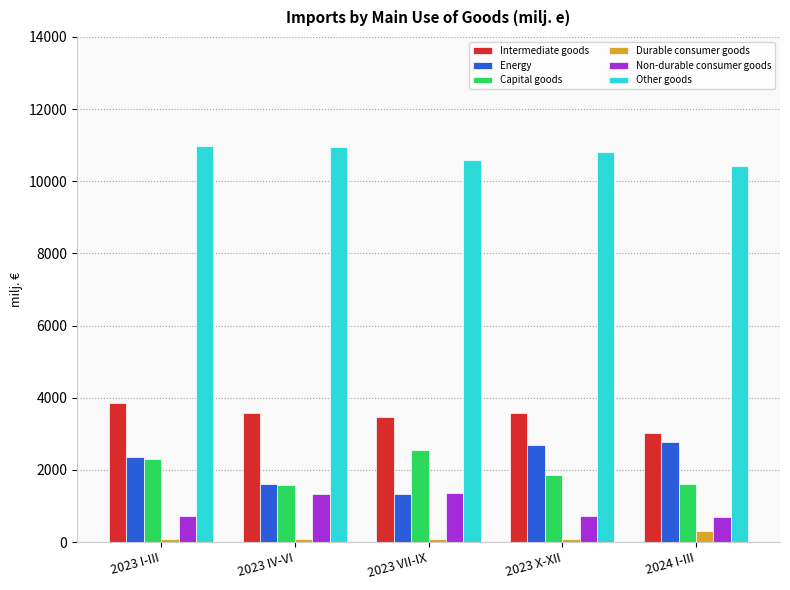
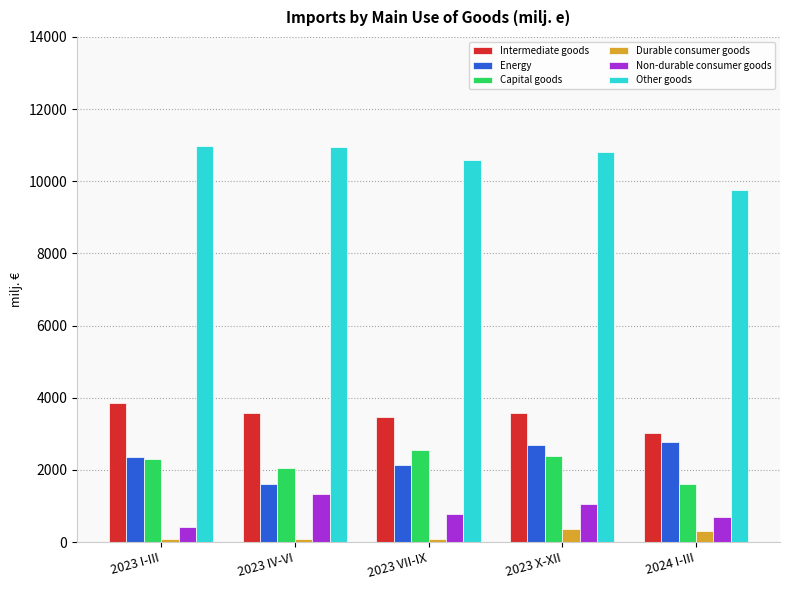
  {
    "Intermediate goods": {
      "2023 I-III": 3900,
      "2023 IV-VI": 3600,
      "2023 VII-IX": 3500,
      "2023 X-XII": 3600,
      "2024 I-III": 3000
    },
    "Energy": {
      "2023 I-III": 2400,
      "2023 IV-VI": 1600,
-     "2023 VII-IX": 1300,
+     "2023 VII-IX": 2100,
      "2023 X-XII": 2700,
      "2024 I-III": 2800
    },
    "Capital goods": {
      "2023 I-III": 2300,
-     "2023 IV-VI": 1600,
+     "2023 IV-VI": 2100,
      "2023 VII-IX": 2600,
-     "2023 X-XII": 1900,
+     "2023 X-XII": 2400,
      "2024 I-III": 1600
    },
    "Durable consumer goods": {
      "2023 I-III": 100,
      "2023 IV-VI": 100,
      "2023 VII-IX": 100,
-     "2023 X-XII": 100,
+     "2023 X-XII": 400,
      "2024 I-III": 300
    },
    "Non-durable consumer goods": {
-     "2023 I-III": 700,
+     "2023 I-III": 400,
      "2023 IV-VI": 1300,
-     "2023 VII-IX": 1400,
-     "2023 X-XII": 700,
+     "2023 VII-IX": 800,
+     "2023 X-XII": 1100,
      "2024 I-III": 700
    },
    "Other goods": {
      "2023 I-III": 11000,
      "2023 IV-VI": 10900,
      "2023 VII-IX": 10600,
      "2023 X-XII": 10800,
-     "2024 I-III": 10400
+     "2024 I-III": 9800
    }
  }
